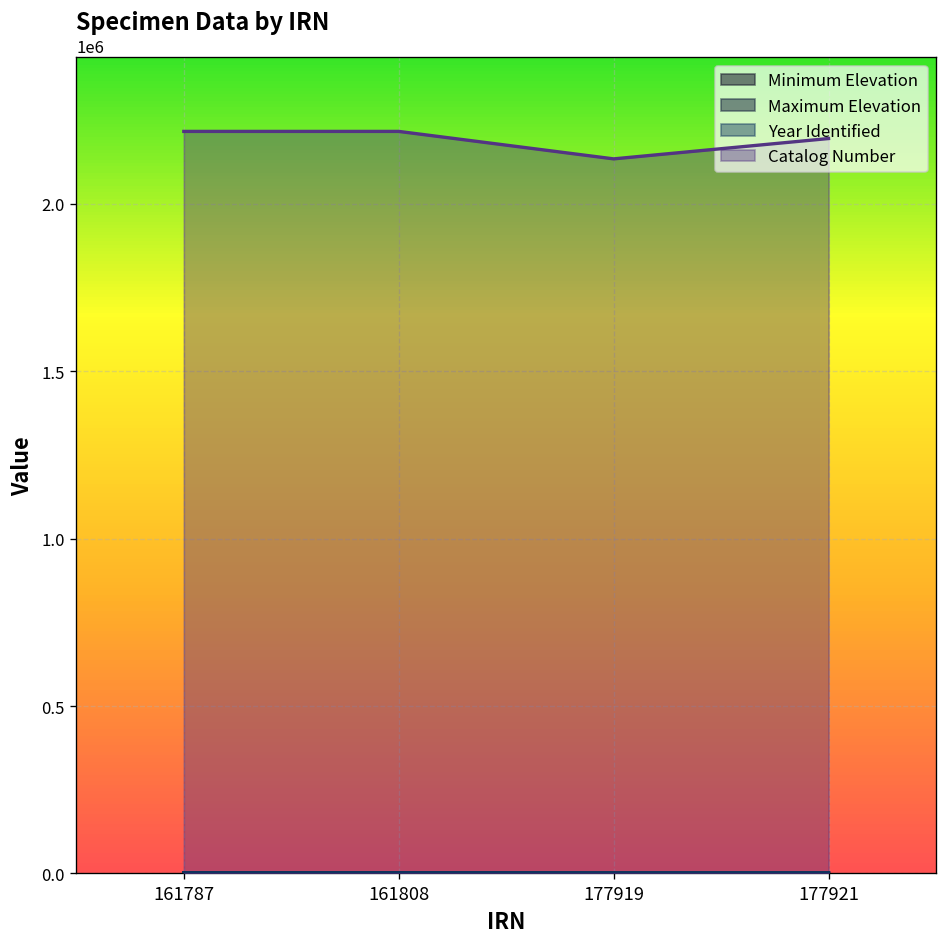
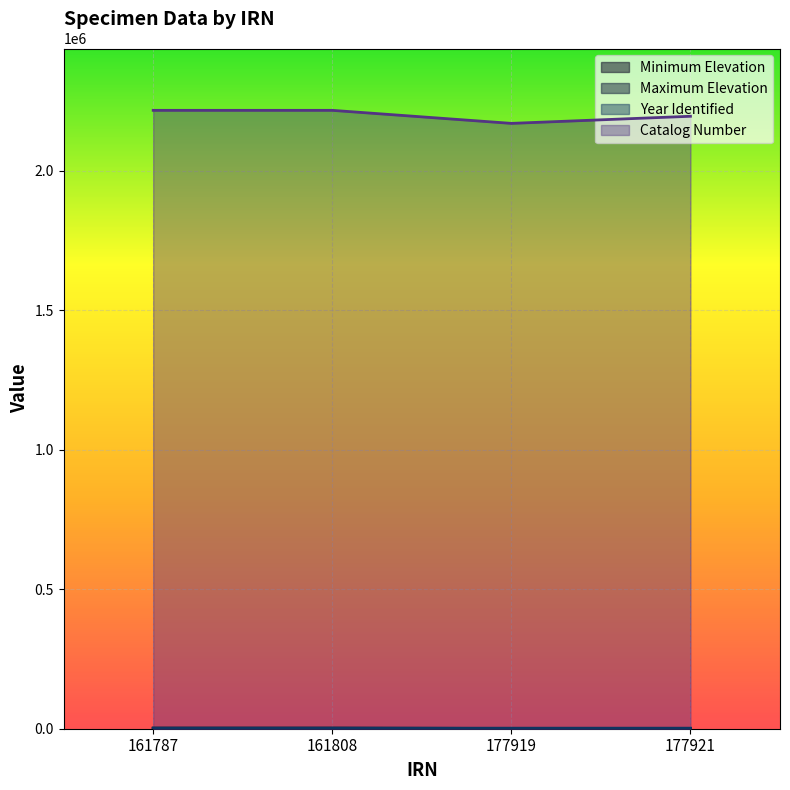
  {
    "Year Identified": {
      "161787": 0,
      "161808": 0,
      "177919": 0,
      "177921": 0
    },
    "Catalog Number": {
      "161787": 2220000,
      "161808": 2220000,
-     "177919": 2130000
+     "177919": 2170000
    }
  }
